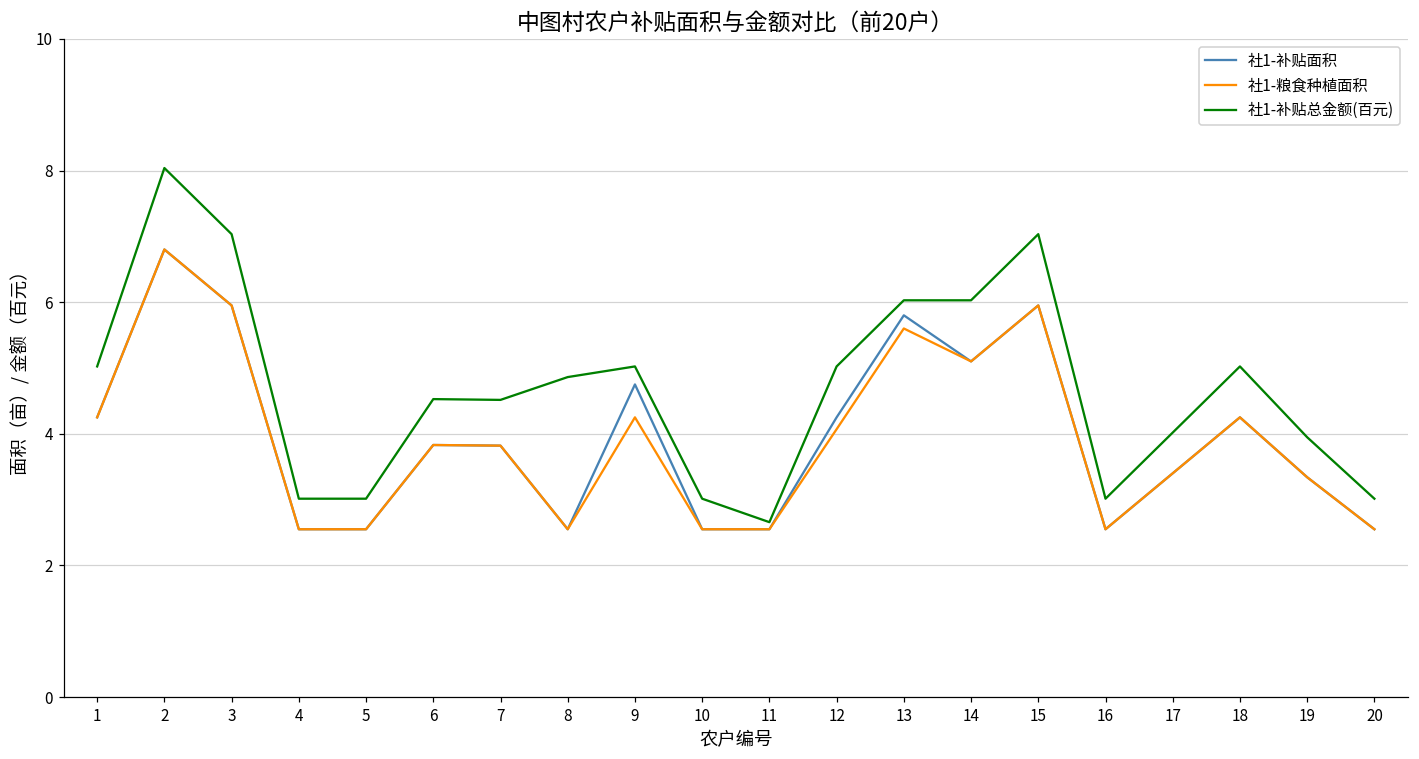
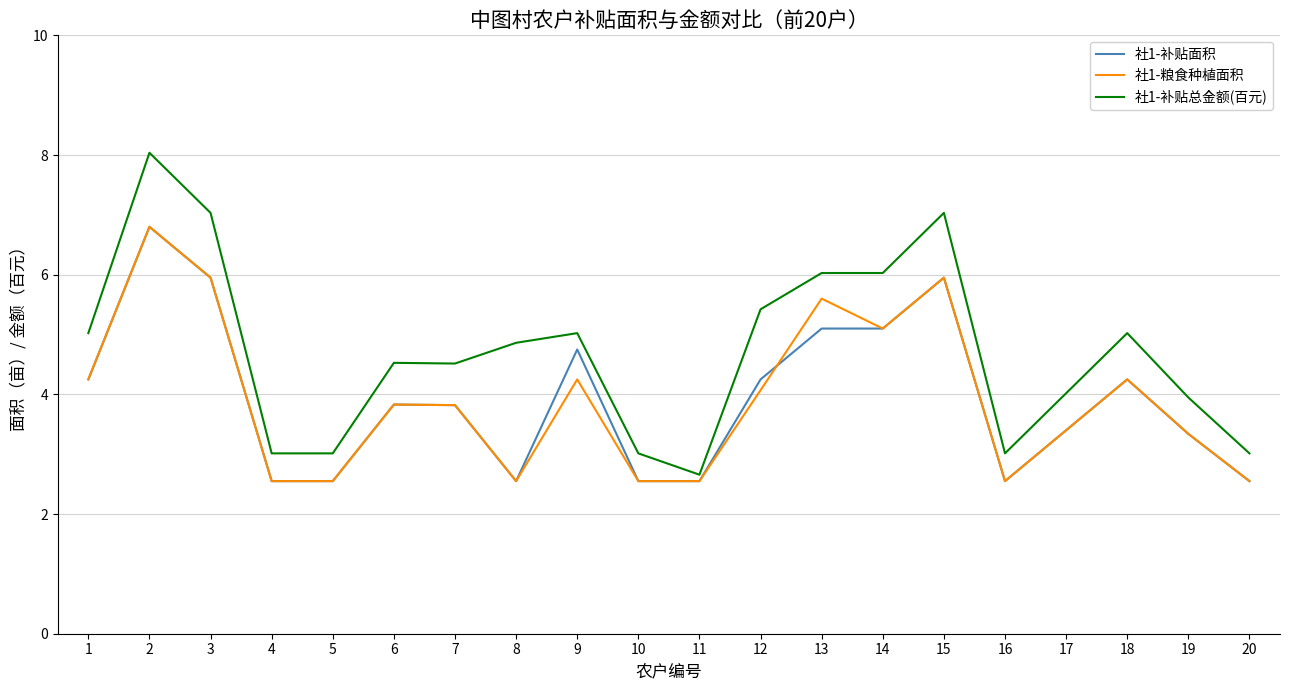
  {
    "社1-补贴面积": {
      "9": 4.8,
      "12": 4.3,
-     "13": 5.8
+     "13": 5.1
    },
    "社1-粮食种植面积": {
      "9": 4.3,
      "12": 4.1,
      "13": 5.6
    },
    "社1-补贴总金额(百元)": {
      "1": 5.0,
      "2": 8.0,
      "3": 7.0,
      "4": 3.0,
      "5": 3.0,
      "6": 4.5,
      "7": 4.5,
      "8": 4.9,
      "9": 5.0,
      "10": 3.0,
      "11": 2.7,
-     "12": 5.0,
+     "12": 5.4,
      "13": 6.0,
      "14": 6.0,
      "15": 7.0,
      "16": 3.0,
      "17": 4.0,
      "18": 5.0,
      "19": 3.9,
      "20": 3.0
    }
  }
